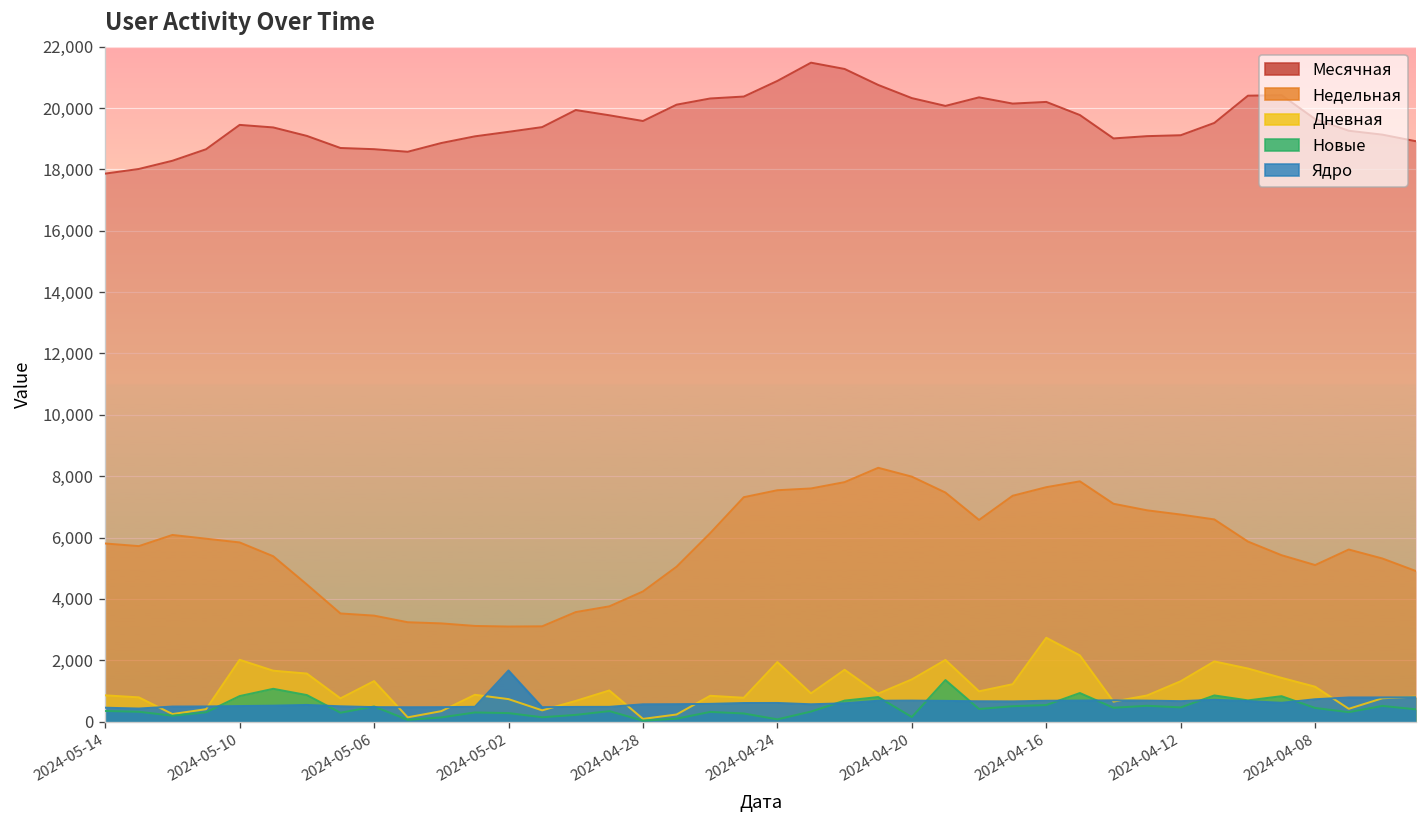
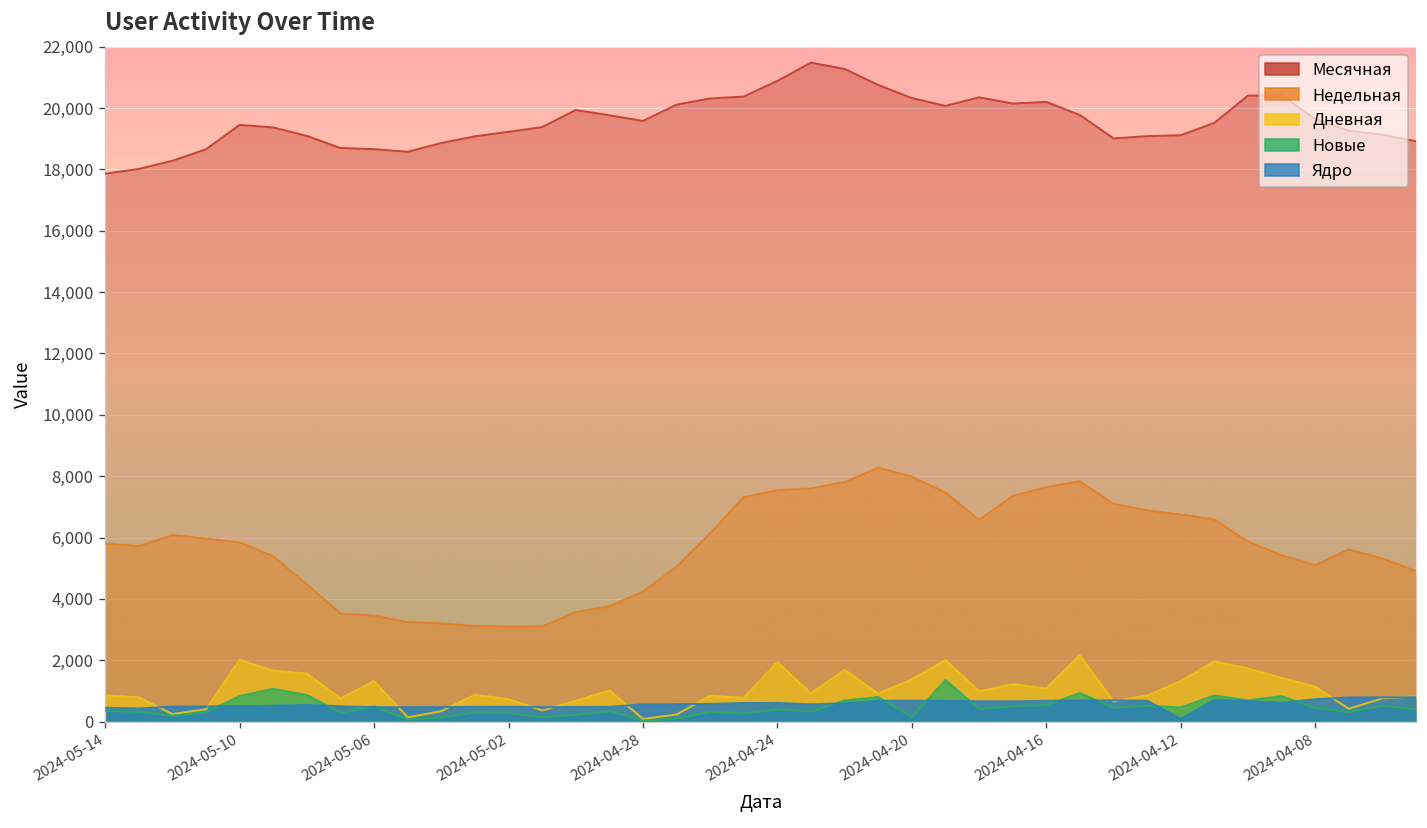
  {
    "Дневная": {
      "2024-05-14": "900",
      "2024-05-10": "2,000",
      "2024-05-06": "1,300",
      "2024-05-02": "700",
      "2024-04-24": "1,900",
      "2024-04-20": "1,400",
-     "2024-04-16": "2,700",
+     "2024-04-16": "1,100",
      "2024-04-12": "1,300",
      "2024-04-08": "1,100"
    },
    "Новые": {
      "2024-05-14": "300",
      "2024-05-10": "800",
      "2024-05-02": "300",
-     "2024-04-24": "100",
+     "2024-04-24": "400",
      "2024-04-20": "100",
      "2024-04-16": "500",
      "2024-04-12": "500",
      "2024-04-08": "400"
    },
    "Ядро": {
      "2024-05-14": "500",
      "2024-05-10": "500",
-     "2024-05-02": "1,700",
+     "2024-05-02": "500",
      "2024-04-28": "600",
      "2024-04-24": "600",
      "2024-04-20": "700",
      "2024-04-16": "700",
-     "2024-04-12": "700",
+     "2024-04-12": "100",
      "2024-04-08": "700"
    }
  }
